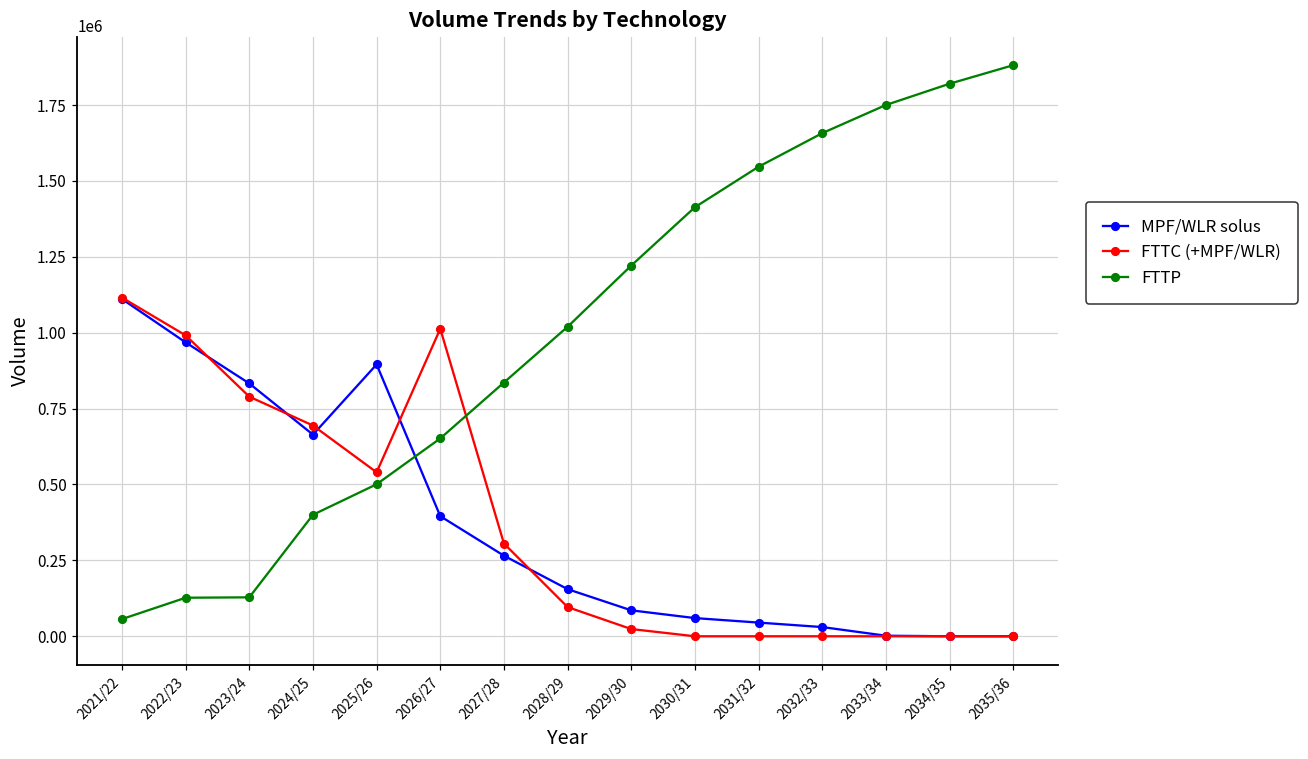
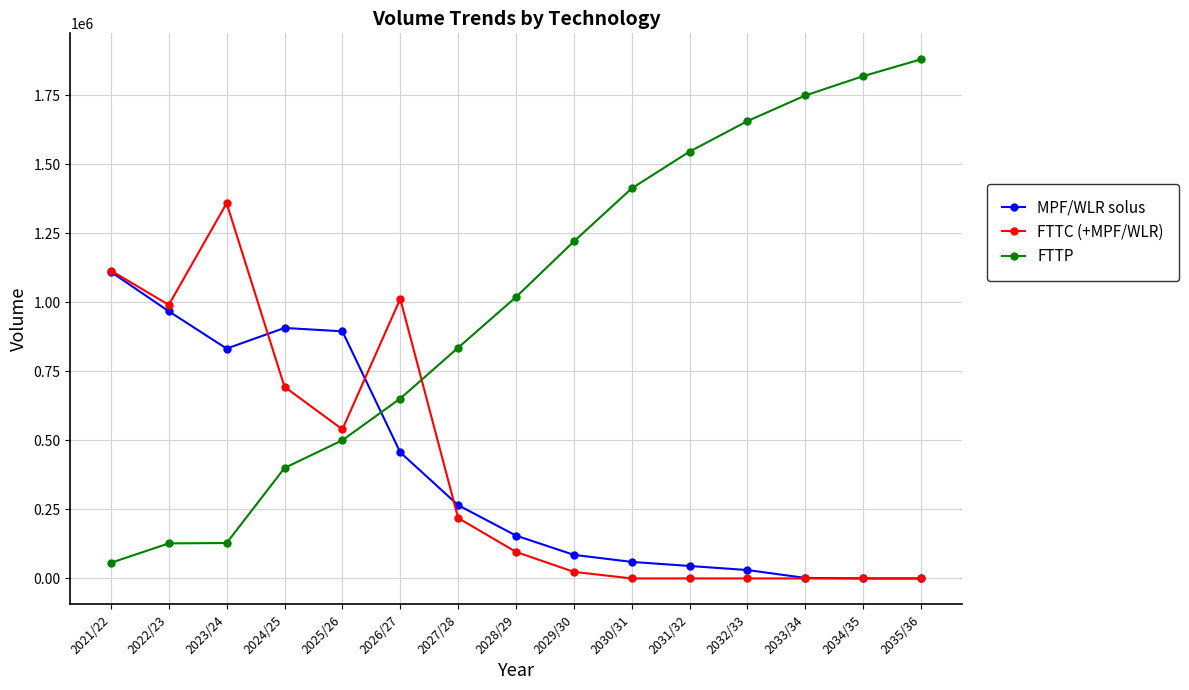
  {
    "MPF/WLR solus": {
      "2022/23": 970000,
      "2023/24": 830000,
-     "2024/25": 660000,
+     "2024/25": 910000,
      "2025/26": 900000,
-     "2026/27": 400000,
+     "2026/27": 460000,
      "2027/28": 270000,
      "2028/29": 160000,
      "2029/30": 90000,
      "2030/31": 60000,
      "2031/32": 50000,
      "2032/33": 30000
    },
    "FTTC (+MPF/WLR)": {
      "2022/23": 990000,
-     "2023/24": 790000,
+     "2023/24": 1360000,
      "2024/25": 690000,
      "2025/26": 540000,
      "2026/27": 1010000,
-     "2027/28": 310000,
+     "2027/28": 220000,
      "2028/29": 100000,
      "2029/30": 20000,
      "2030/31": 0,
      "2031/32": 0,
      "2032/33": 0
    },
    "FTTP": {
      "2021/22": 60000,
      "2022/23": 130000,
      "2023/24": 130000,
      "2024/25": 400000,
      "2025/26": 500000,
      "2026/27": 650000,
      "2027/28": 840000,
      "2028/29": 1020000,
      "2029/30": 1220000,
      "2030/31": 1410000,
      "2031/32": 1550000,
      "2032/33": 1660000,
      "2033/34": 1750000,
      "2034/35": 1820000,
      "2035/36": 1880000
    }
  }
